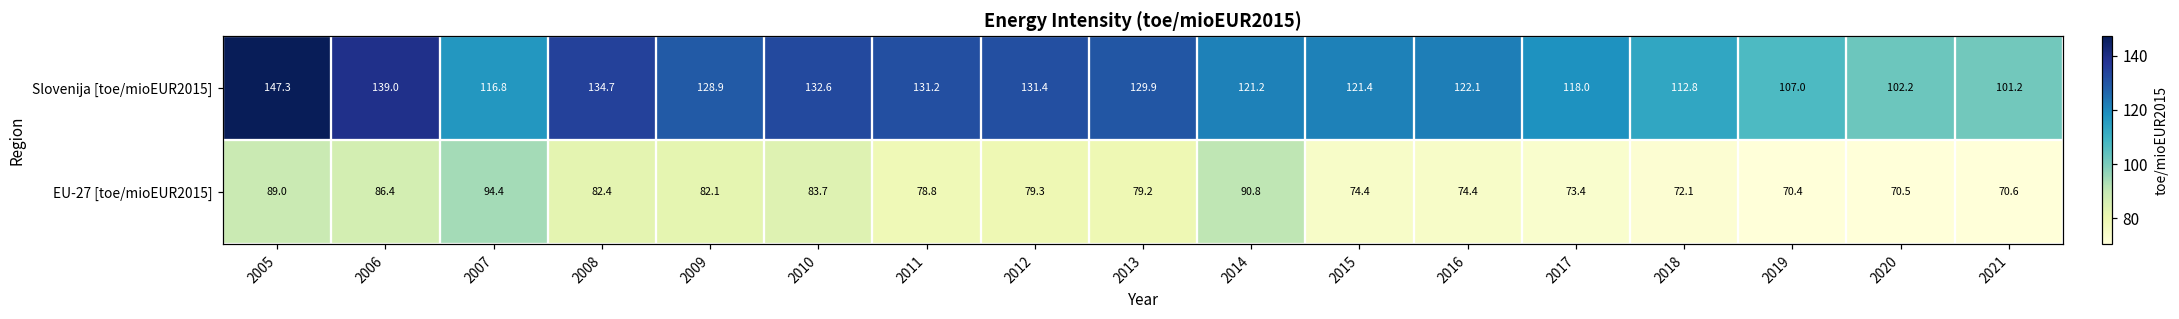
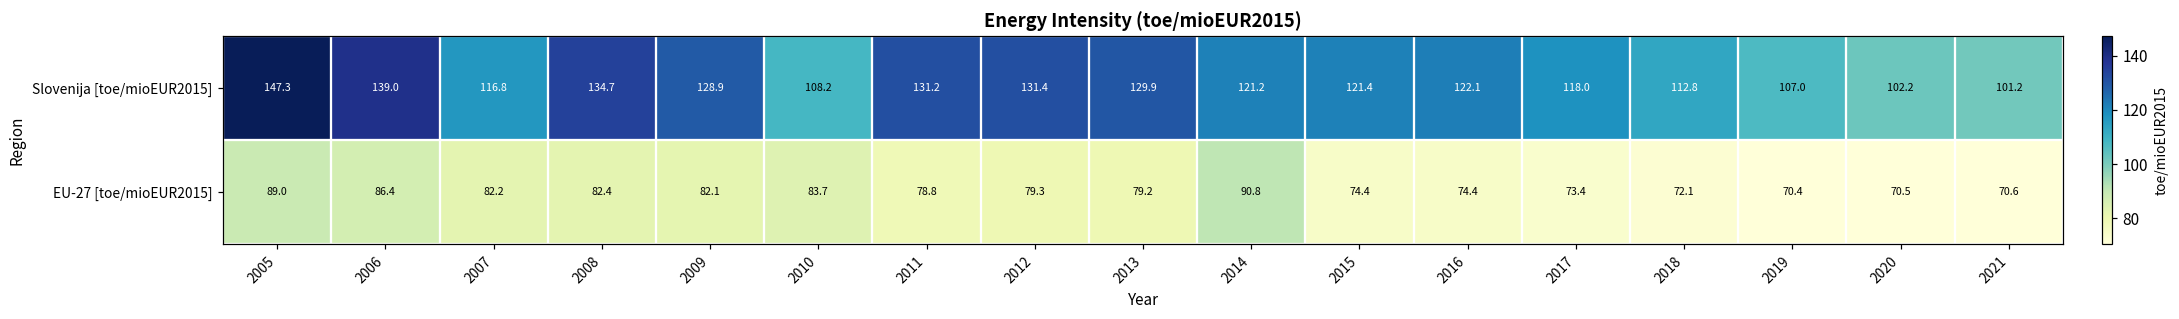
  {
    "Slovenija [toe/mioEUR2015]": {
      "2005": 147.3,
      "2006": 139.0,
      "2007": 116.8,
      "2008": 134.7,
      "2009": 128.9,
-     "2010": 132.6,
+     "2010": 108.2,
      "2011": 131.2,
      "2012": 131.4,
      "2013": 129.9,
      "2014": 121.2,
      "2015": 121.4,
      "2016": 122.1,
      "2017": 118.0,
      "2018": 112.8,
      "2019": 107.0,
      "2020": 102.2,
      "2021": 101.2
    },
    "EU-27 [toe/mioEUR2015]": {
      "2005": 89.0,
      "2006": 86.4,
-     "2007": 94.4,
+     "2007": 82.2,
      "2008": 82.4,
      "2009": 82.1,
      "2010": 83.7,
      "2011": 78.8,
      "2012": 79.3,
      "2013": 79.2,
      "2014": 90.8,
      "2015": 74.4,
      "2016": 74.4,
      "2017": 73.4,
      "2018": 72.1,
      "2019": 70.4,
      "2020": 70.5,
      "2021": 70.6
    }
  }
